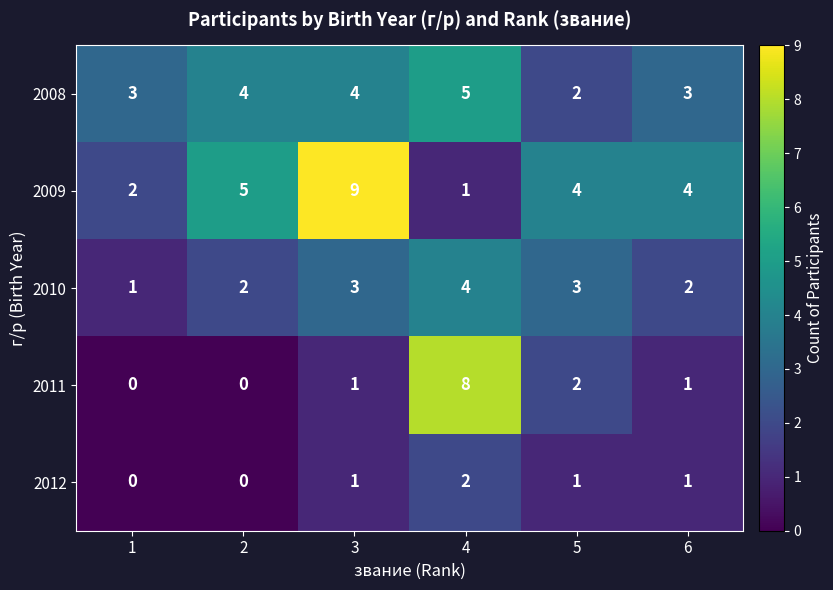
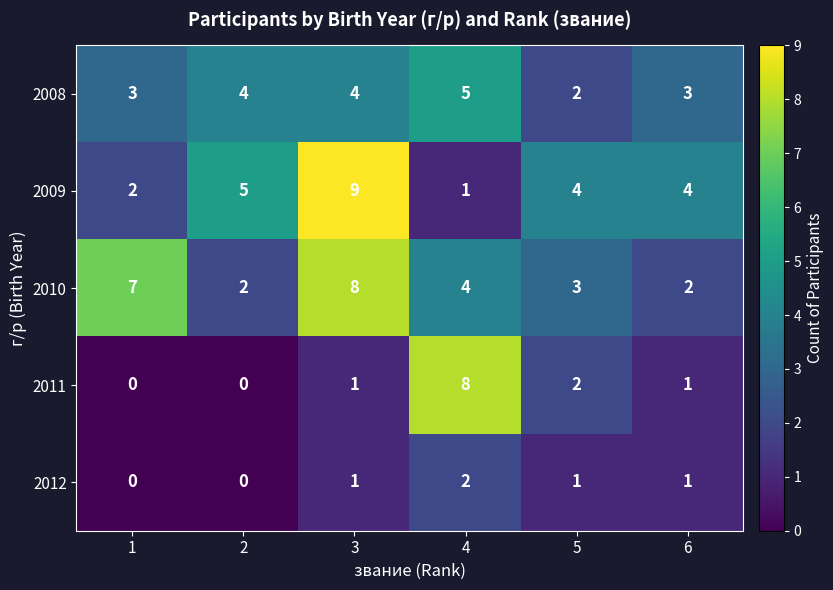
  {
    "2008": {
      "1": 3,
      "2": 4,
      "3": 4,
      "4": 5,
      "5": 2,
      "6": 3
    },
    "2009": {
      "1": 2,
      "2": 5,
      "3": 9,
      "4": 1,
      "5": 4,
      "6": 4
    },
    "2010": {
-     "1": 1,
+     "1": 7,
      "2": 2,
-     "3": 3,
+     "3": 8,
      "4": 4,
      "5": 3,
      "6": 2
    },
    "2011": {
      "1": 0,
      "2": 0,
      "3": 1,
      "4": 8,
      "5": 2,
      "6": 1
    },
    "2012": {
      "1": 0,
      "2": 0,
      "3": 1,
      "4": 2,
      "5": 1,
      "6": 1
    }
  }
